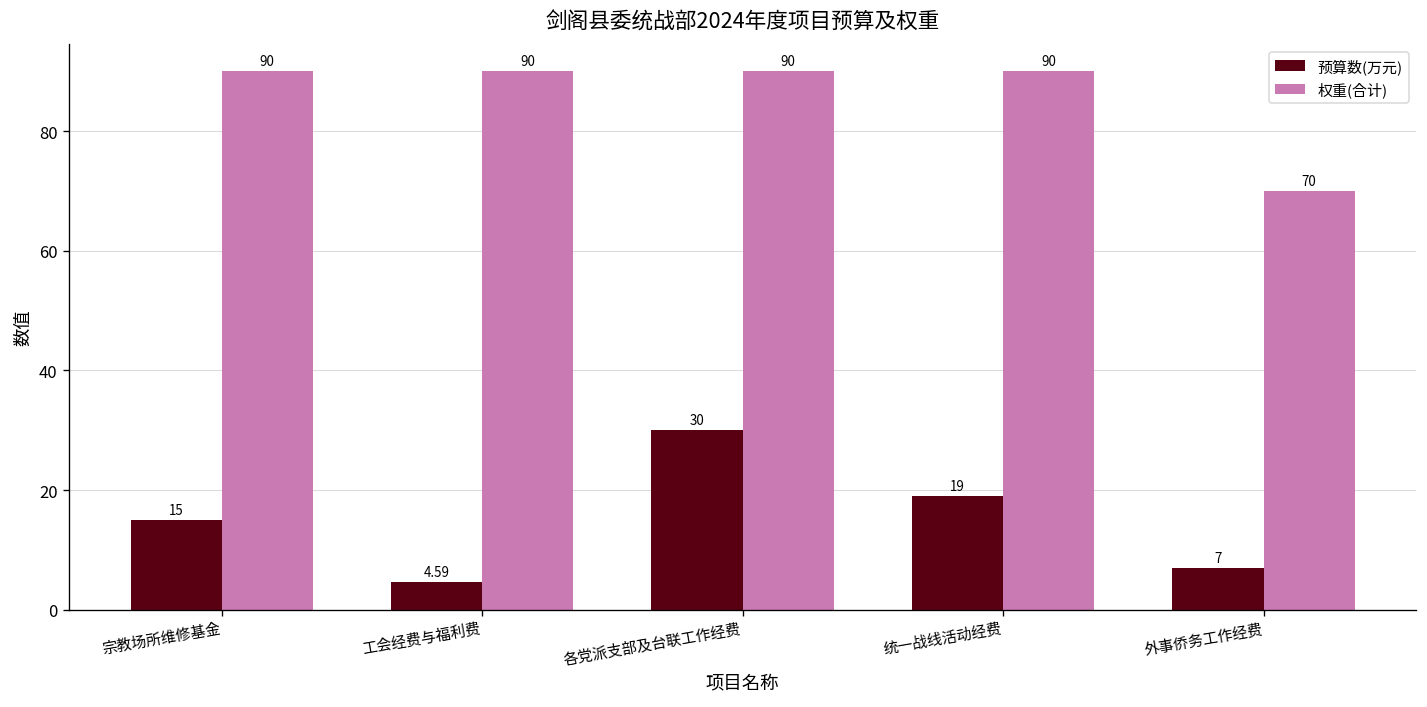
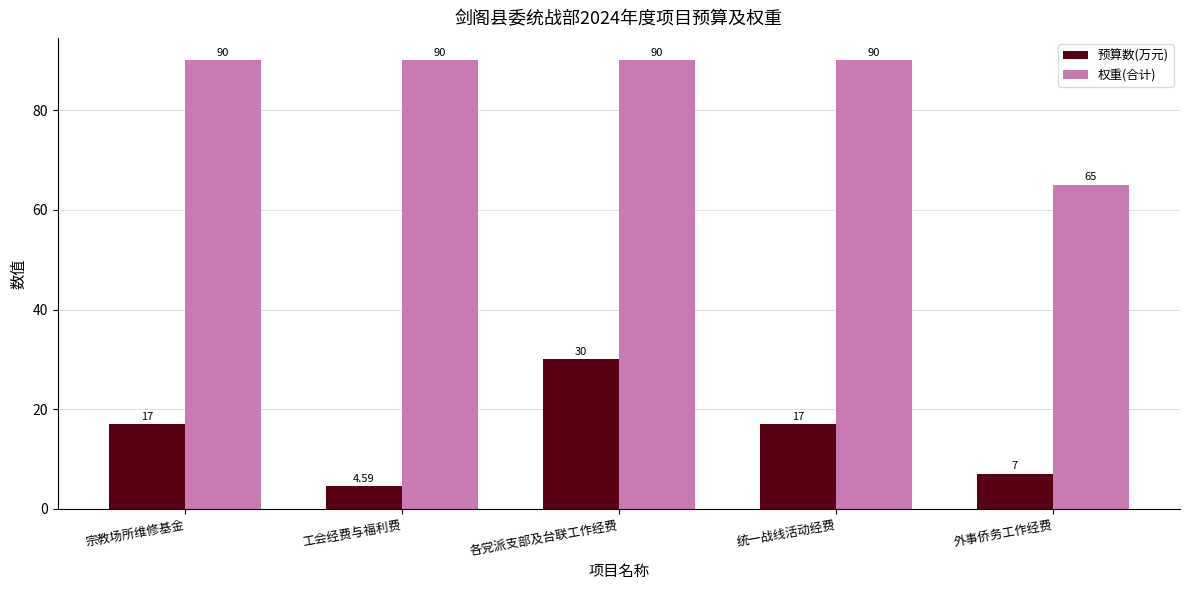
  {
    "预算数(万元)": {
-     "宗教场所维修基金": 15,
+     "宗教场所维修基金": 17,
      "工会经费与福利费": 4.59,
      "各党派支部及台联工作经费": 30,
-     "统一战线活动经费": 19,
+     "统一战线活动经费": 17,
      "外事侨务工作经费": 7
    },
    "权重(合计)": {
      "宗教场所维修基金": 90,
      "工会经费与福利费": 90,
      "各党派支部及台联工作经费": 90,
      "统一战线活动经费": 90,
-     "外事侨务工作经费": 70
+     "外事侨务工作经费": 65
    }
  }
